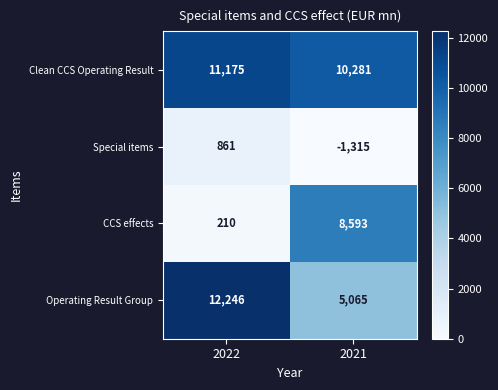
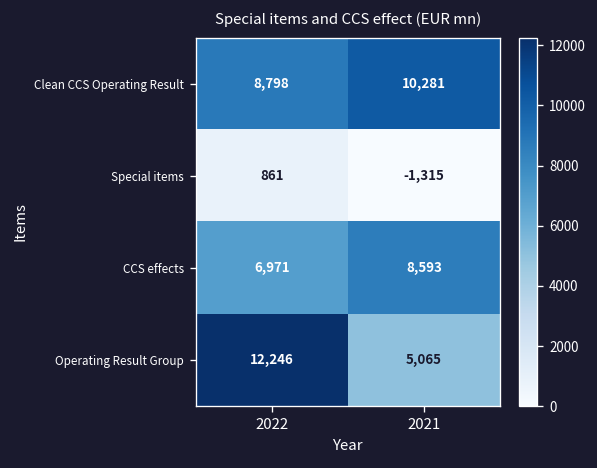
  {
    "Clean CCS Operating Result": {
-     "2022": "11,175",
+     "2022": "8,798",
      "2021": "10,281"
    },
    "Special items": {
      "2022": "861",
      "2021": "-1,315"
    },
    "CCS effects": {
-     "2022": "210",
+     "2022": "6,971",
      "2021": "8,593"
    },
    "Operating Result Group": {
      "2022": "12,246",
      "2021": "5,065"
    }
  }
